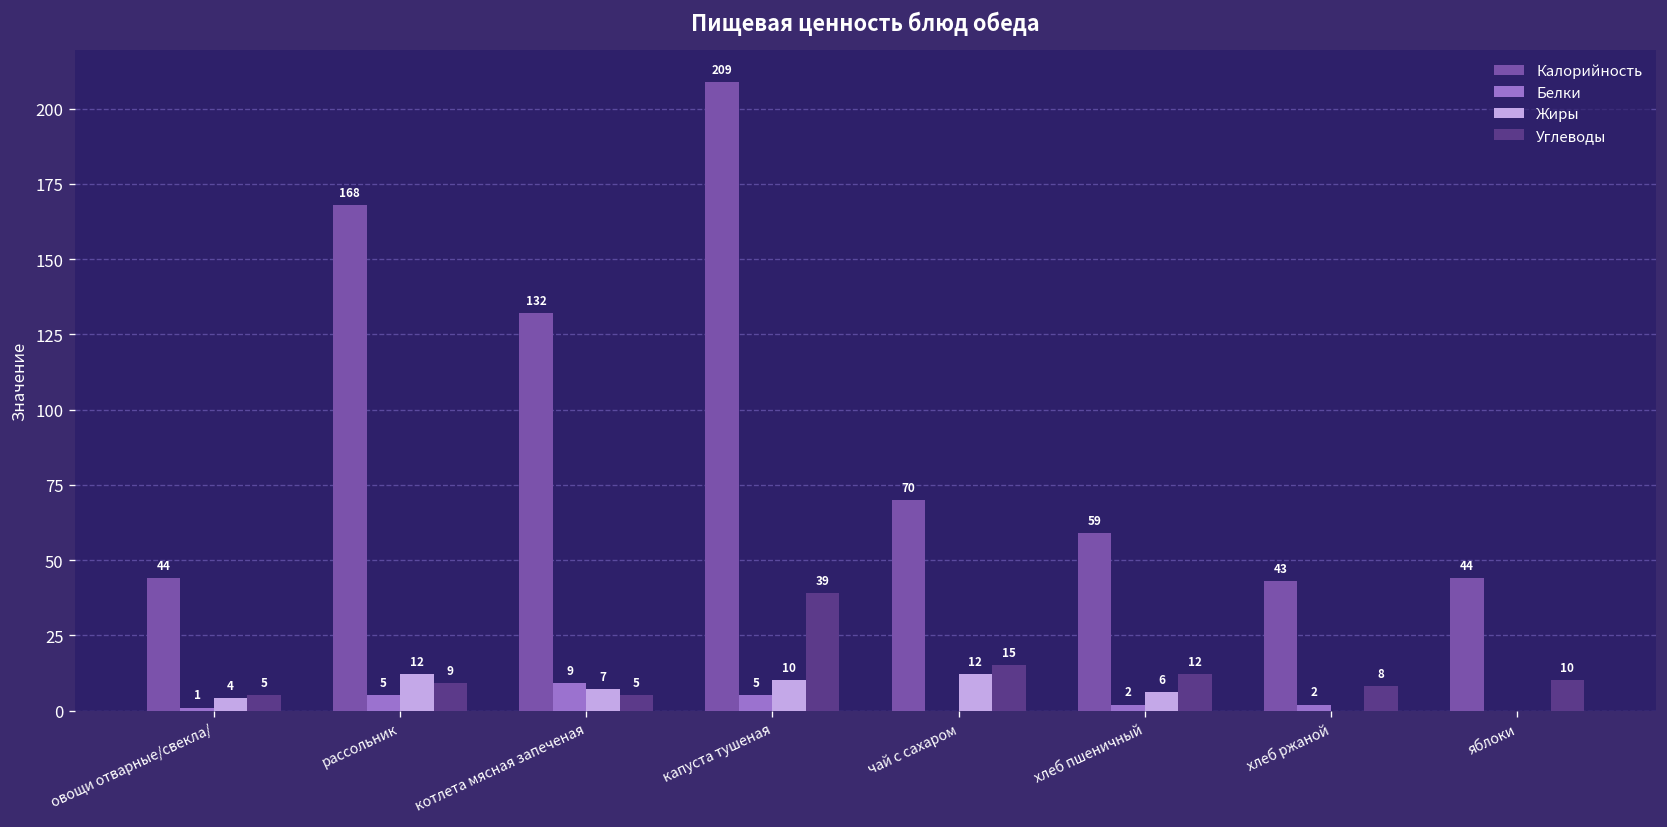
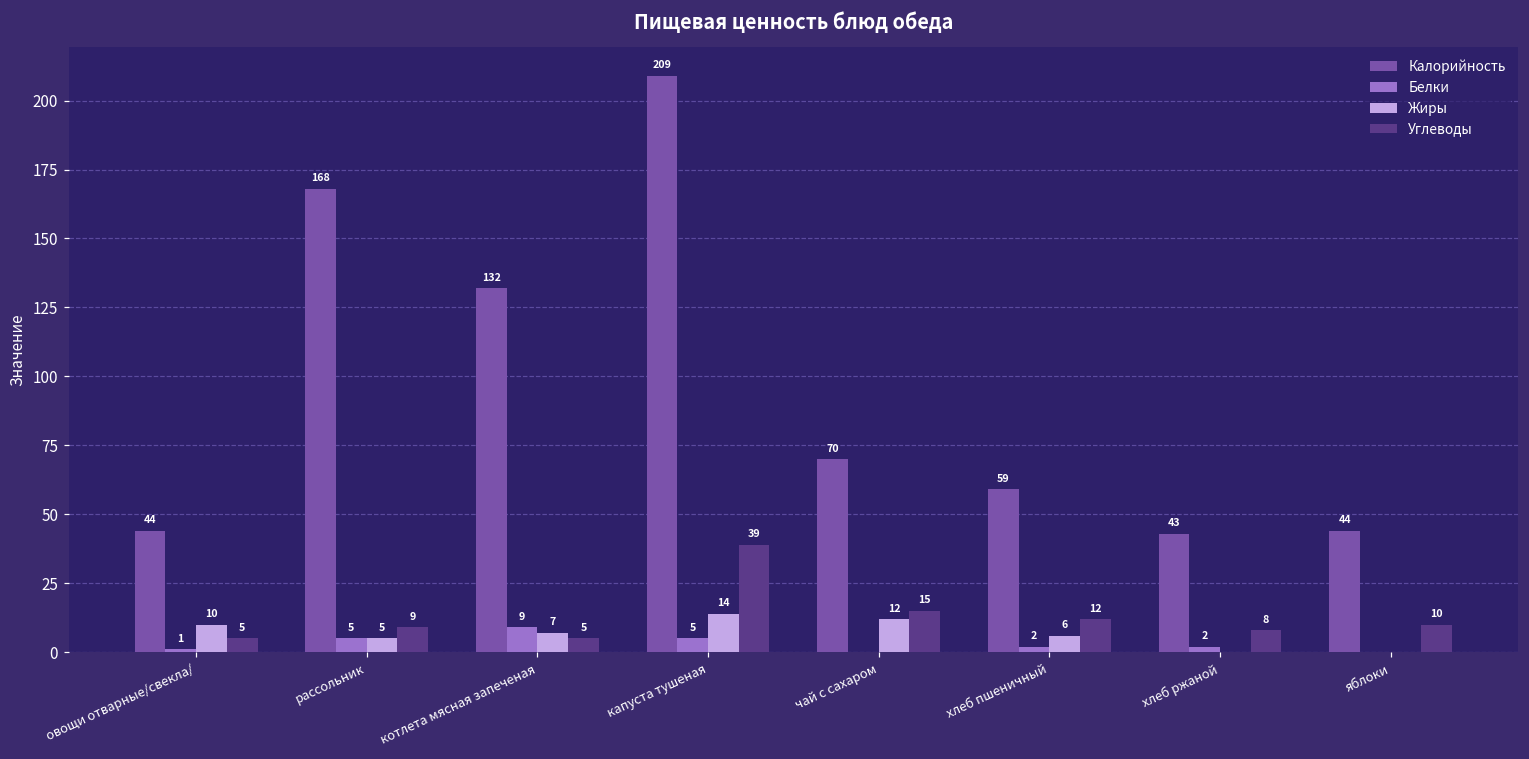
  {
    "Жиры": {
-     "овощи отварные/свекла/": 4,
-     "рассольник": 12,
+     "овощи отварные/свекла/": 10,
+     "рассольник": 5,
      "котлета мясная запеченая": 7,
-     "капуста тушеная": 10,
+     "капуста тушеная": 14,
      "чай с сахаром": 12,
      "хлеб пшеничный": 6
    }
  }
